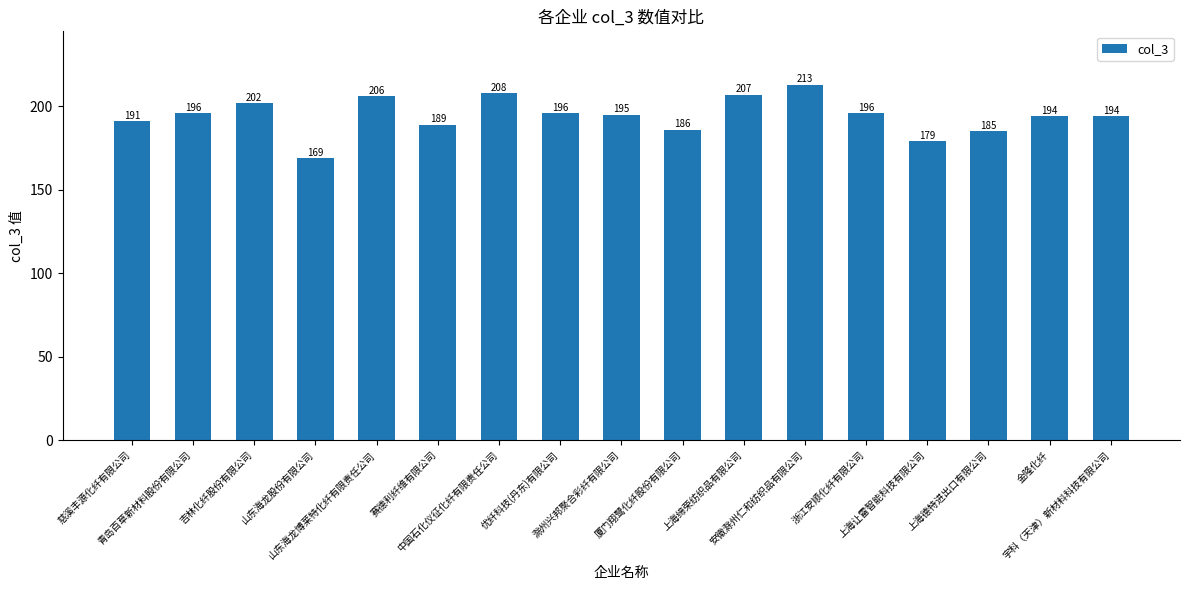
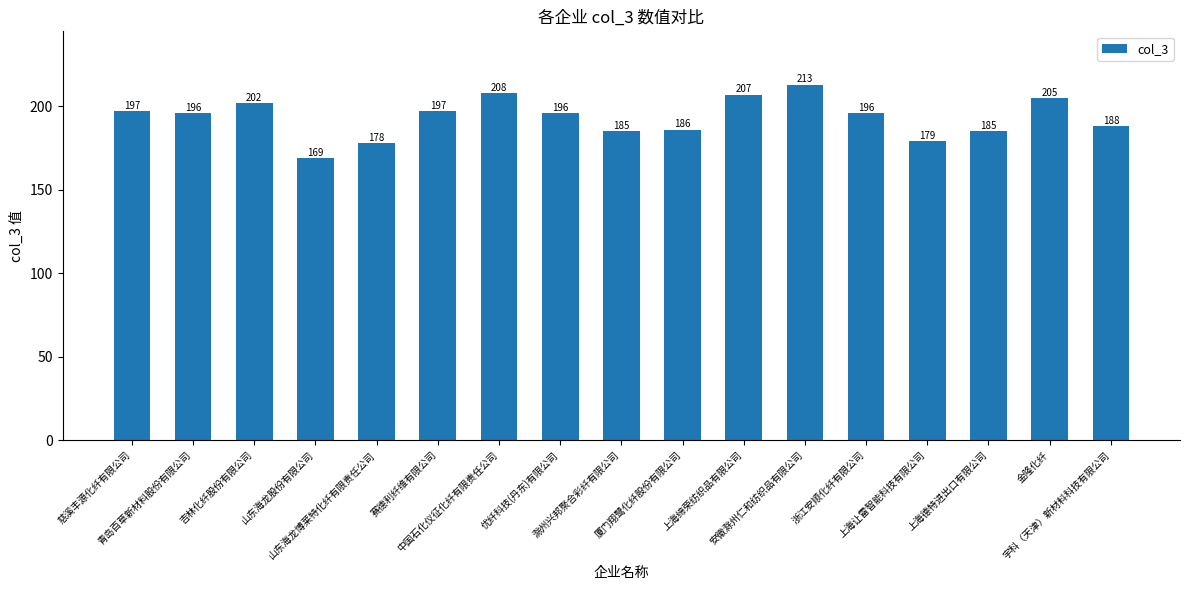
  {
-   "慈溪丰源化纤有限公司": 191,
+   "慈溪丰源化纤有限公司": 197,
    "青岛百草新材料股份有限公司": 196,
    "吉林化纤股份有限公司": 202,
    "山东海龙股份有限公司": 169,
-   "山东海龙博莱特化纤有限责任公司": 206,
-   "赛德利纤维有限公司": 189,
+   "山东海龙博莱特化纤有限责任公司": 178,
+   "赛德利纤维有限公司": 197,
    "中国石化仪征化纤有限责任公司": 208,
    "优纤科技(丹东)有限公司": 196,
-   "滁州兴邦聚合彩纤有限公司": 195,
+   "滁州兴邦聚合彩纤有限公司": 185,
    "厦门翔鹭化纤股份有限公司": 186,
    "上海缔荣纺织品有限公司": 207,
    "安徽滁州仁和纺织品有限公司": 213,
    "浙江安顺化纤有限公司": 196,
    "上海让雷智能科技有限公司": 179,
    "上海德特进出口有限公司": 185,
-   "金隆化纤": 194,
-   "宇科（天津）新材料科技有限公司": 194
+   "金隆化纤": 205,
+   "宇科（天津）新材料科技有限公司": 188
  }
